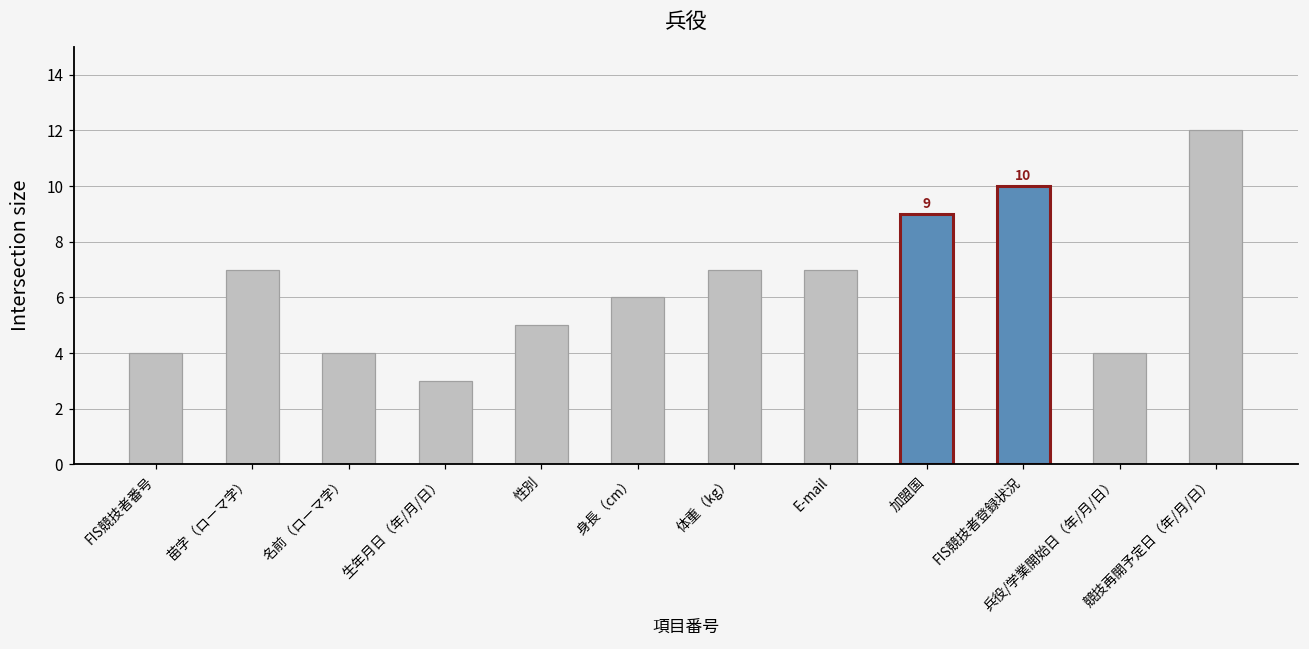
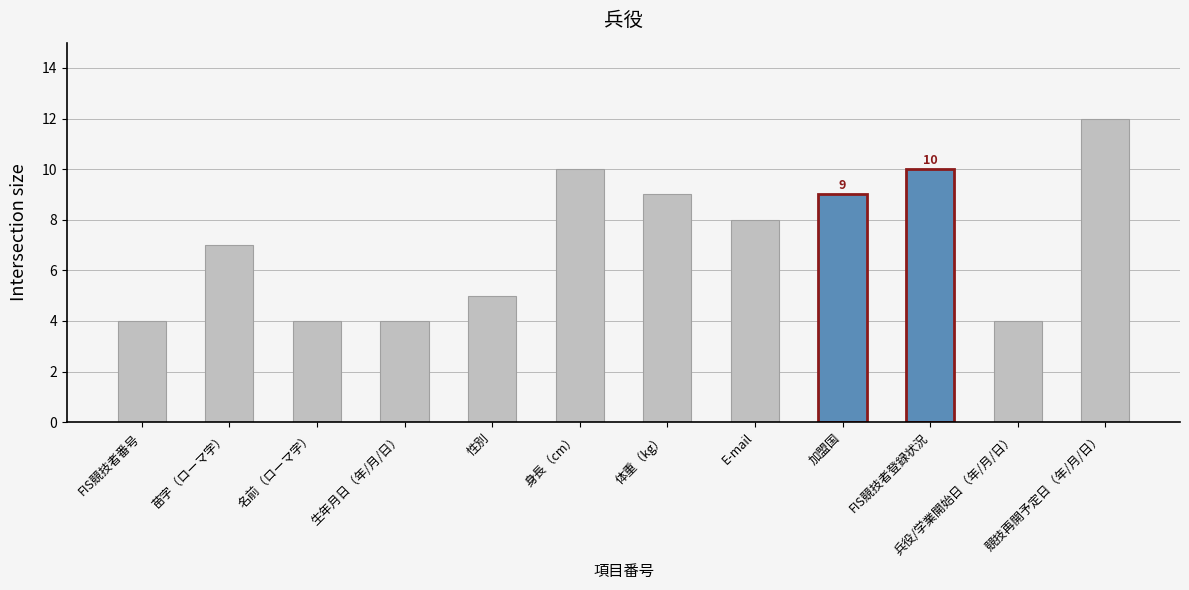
  {
    "FIS競技者番号": 4,
    "苗字（ローマ字）": 7,
    "名前（ローマ字）": 4,
-   "生年月日（年/月/日）": 3,
+   "生年月日（年/月/日）": 4,
    "性別": 5,
-   "身長（cm）": 6,
-   "体重（kg）": 7,
-   "E-mail": 7,
+   "身長（cm）": 10,
+   "体重（kg）": 9,
+   "E-mail": 8,
    "兵役/学業開始日（年/月/日）": 4,
    "競技再開予定日（年/月/日）": 12
  }
